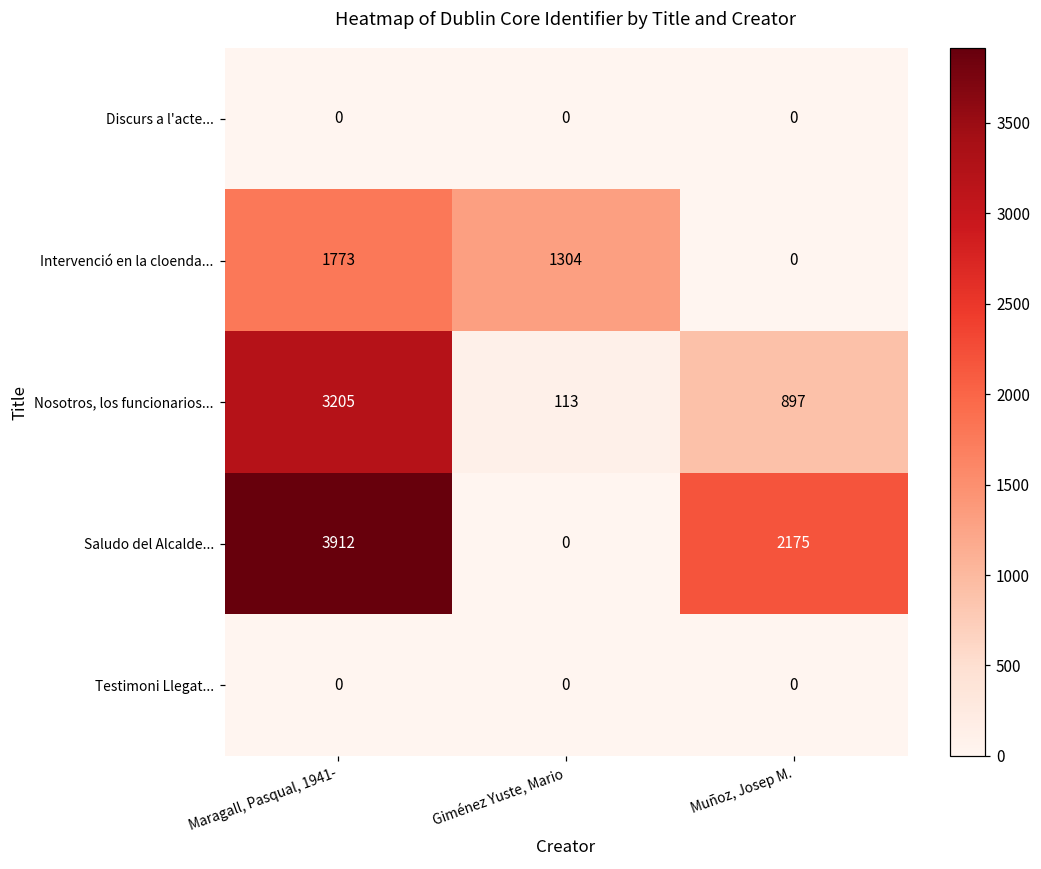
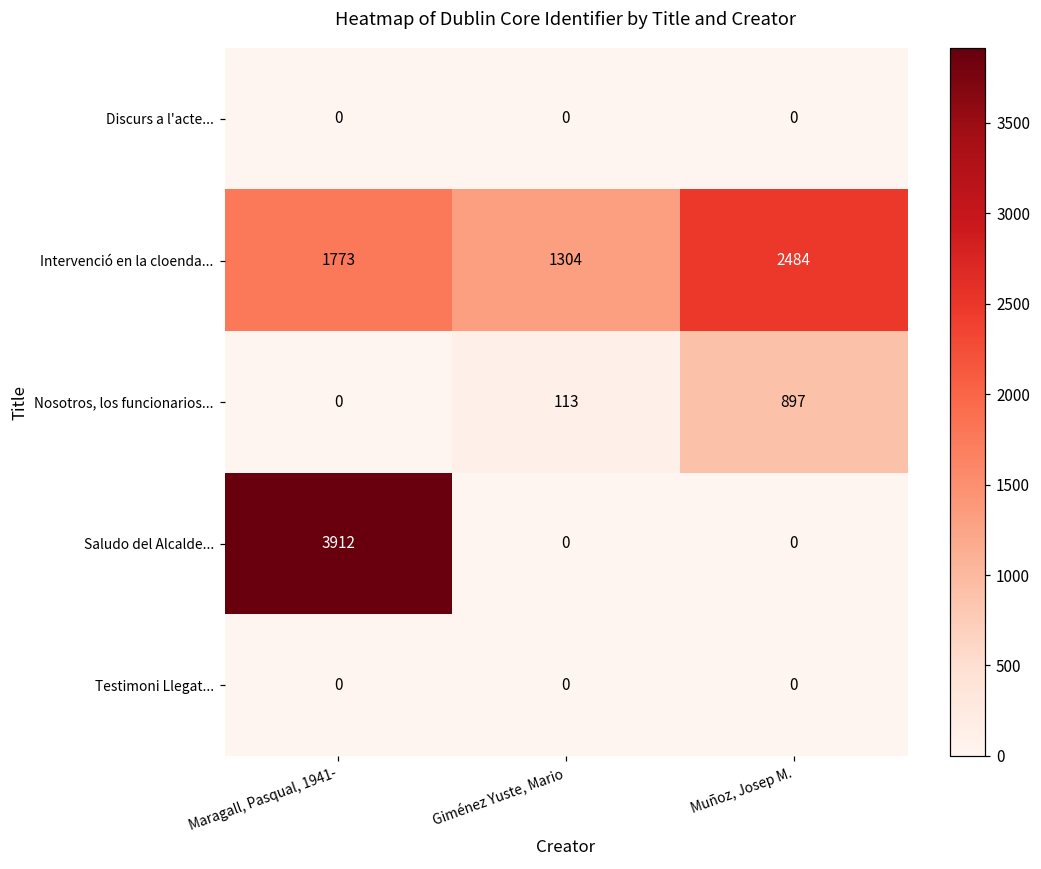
  {
    "Discurs a l'acte...": {
      "Maragall, Pasqual, 1941-": 0,
      "Giménez Yuste, Mario": 0,
      "Muñoz, Josep M.": 0
    },
    "Intervenció en la cloenda...": {
      "Maragall, Pasqual, 1941-": 1773,
      "Giménez Yuste, Mario": 1304,
-     "Muñoz, Josep M.": 0
+     "Muñoz, Josep M.": 2484
    },
    "Nosotros, los funcionarios...": {
-     "Maragall, Pasqual, 1941-": 3205,
+     "Maragall, Pasqual, 1941-": 0,
      "Giménez Yuste, Mario": 113,
      "Muñoz, Josep M.": 897
    },
    "Saludo del Alcalde...": {
      "Maragall, Pasqual, 1941-": 3912,
      "Giménez Yuste, Mario": 0,
-     "Muñoz, Josep M.": 2175
+     "Muñoz, Josep M.": 0
    },
    "Testimoni Llegat...": {
      "Maragall, Pasqual, 1941-": 0,
      "Giménez Yuste, Mario": 0,
      "Muñoz, Josep M.": 0
    }
  }
